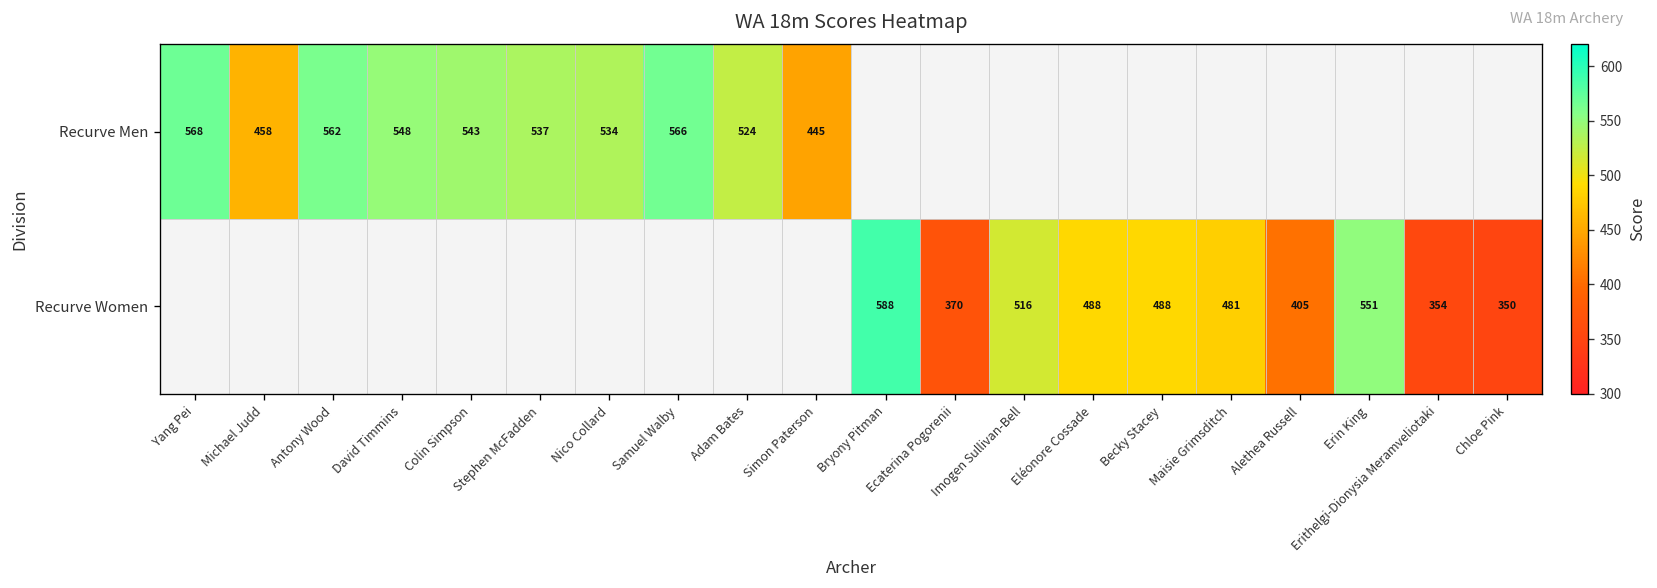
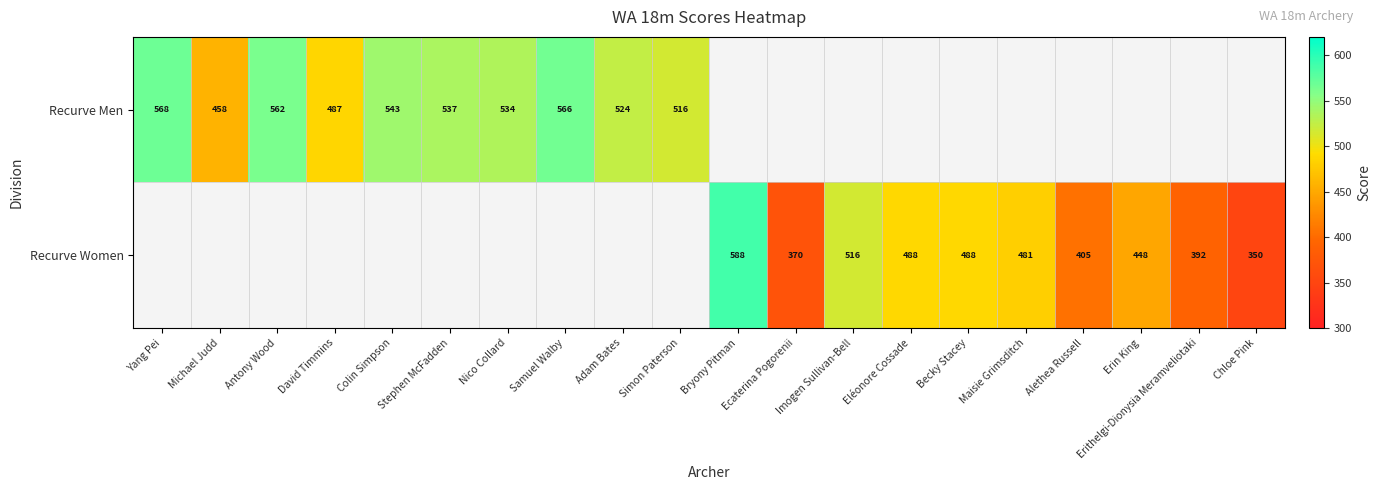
  {
    "Recurve Men": {
      "Yang Pei": 568,
      "Michael Judd": 458,
      "Antony Wood": 562,
-     "David Timmins": 548,
+     "David Timmins": 487,
      "Colin Simpson": 543,
      "Stephen McFadden": 537,
      "Nico Collard": 534,
      "Samuel Walby": 566,
      "Adam Bates": 524,
-     "Simon Paterson": 445
+     "Simon Paterson": 516
    },
    "Recurve Women": {
      "Bryony Pitman": 588,
      "Ecaterina Pogorenii": 370,
      "Imogen Sullivan-Bell": 516,
      "Eléonore Cossade": 488,
      "Becky Stacey": 488,
      "Maisie Grimsditch": 481,
      "Alethea Russell": 405,
-     "Erin King": 551,
-     "Erithelgi-Dionysia Meramveliotaki": 354,
+     "Erin King": 448,
+     "Erithelgi-Dionysia Meramveliotaki": 392,
      "Chloe Pink": 350
    }
  }
